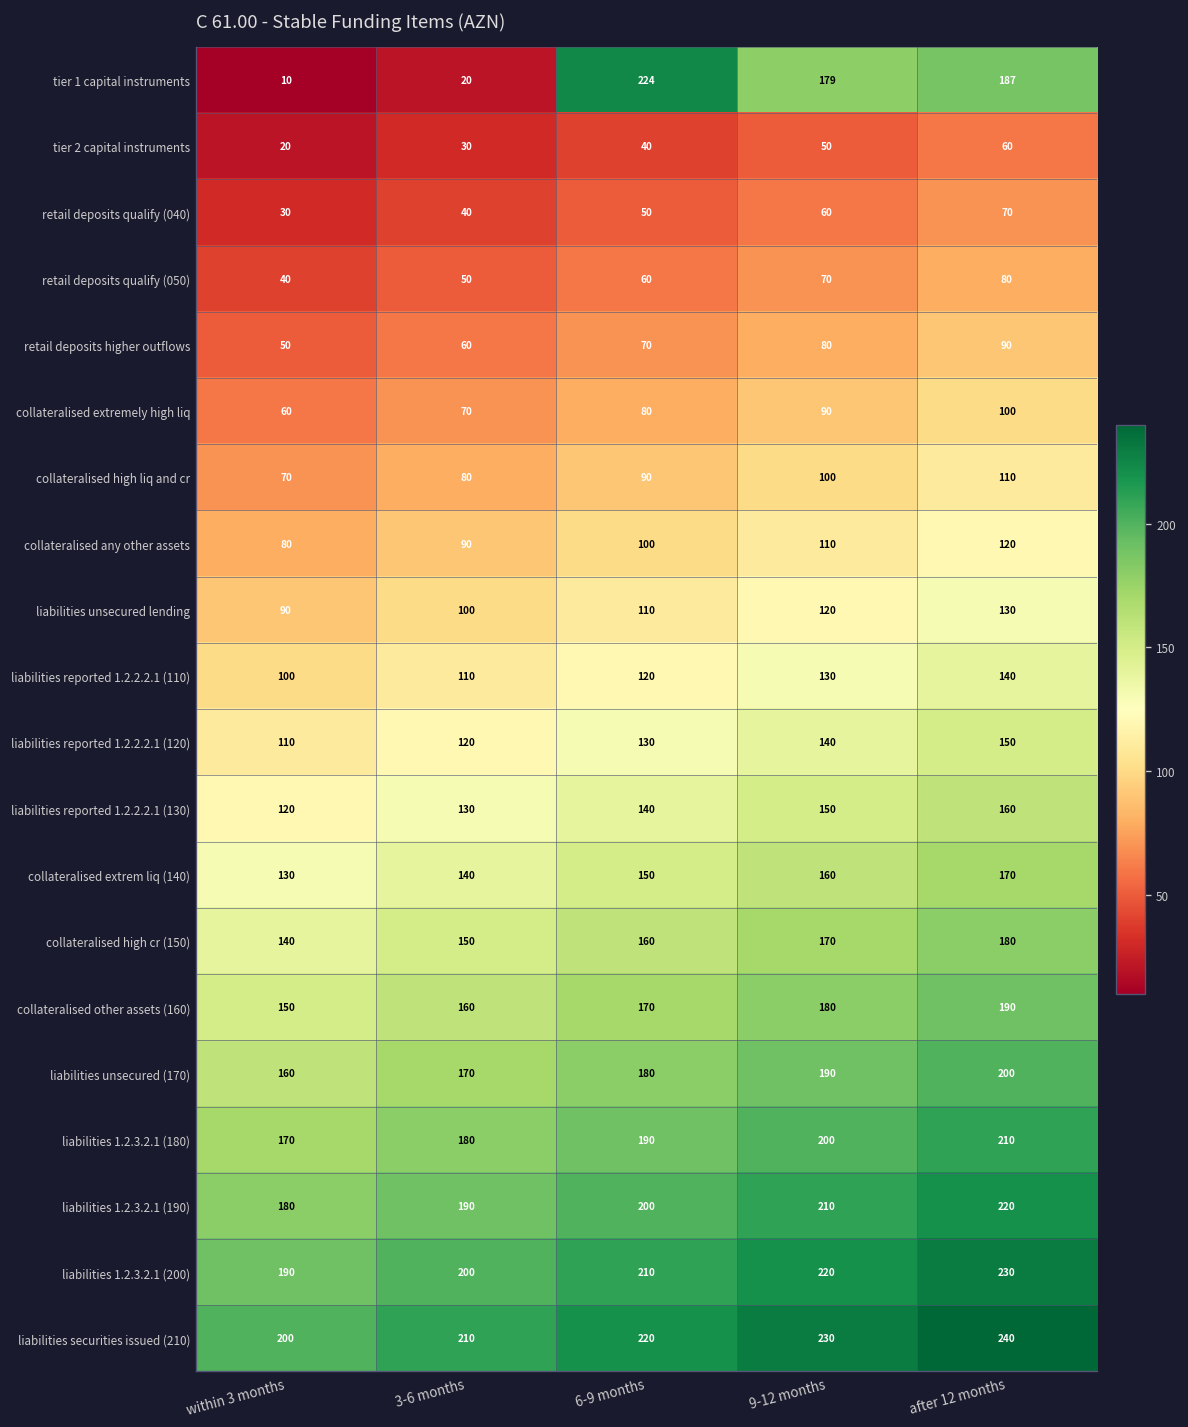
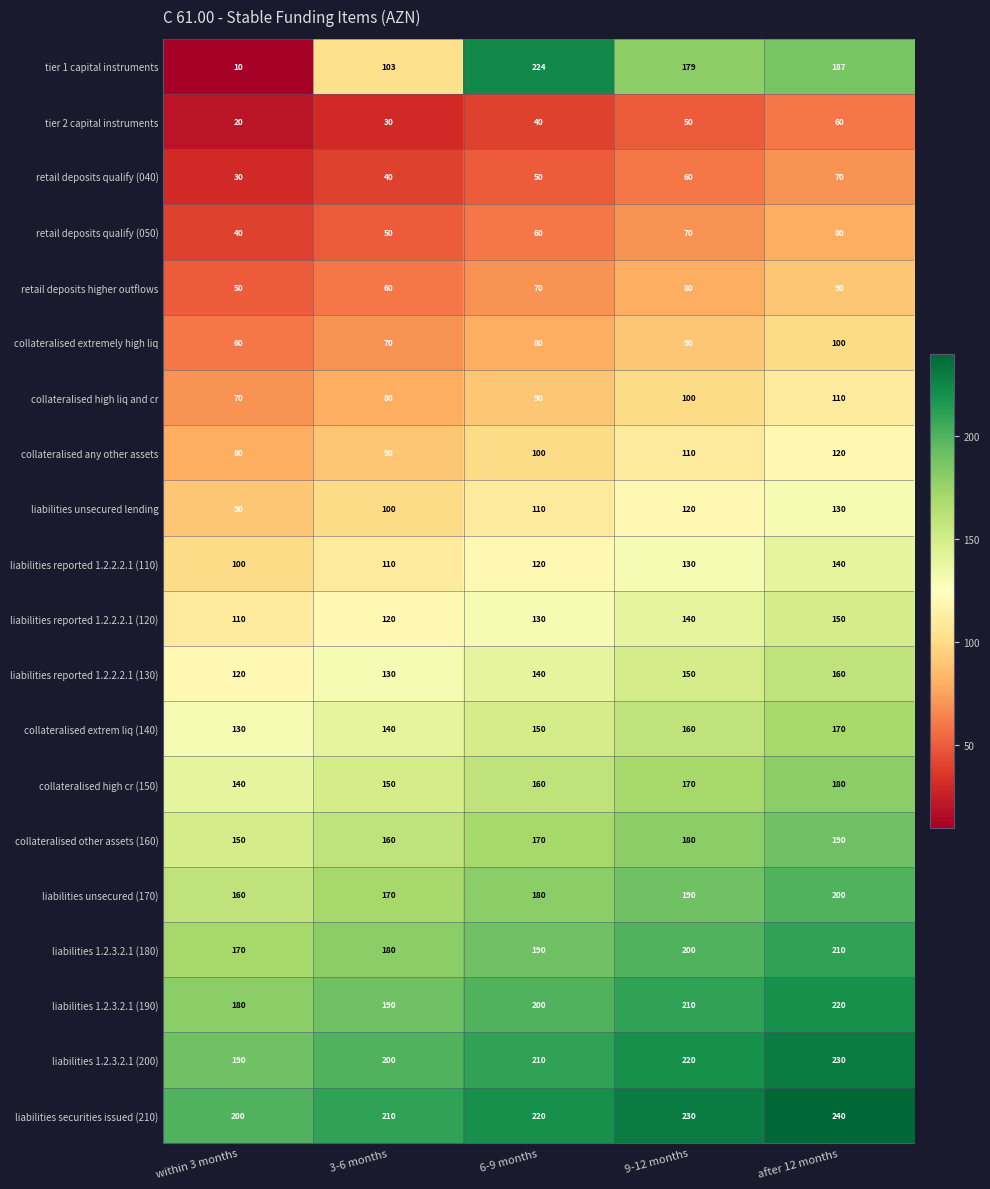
  {
    "tier 1 capital instruments": {
      "within 3 months": 10,
-     "3-6 months": 20,
+     "3-6 months": 103,
      "6-9 months": 224,
      "9-12 months": 179,
      "after 12 months": 187
    },
    "tier 2 capital instruments": {
      "within 3 months": 20,
      "3-6 months": 30,
      "6-9 months": 40,
      "9-12 months": 50,
      "after 12 months": 60
    },
    "retail deposits qualify (040)": {
      "within 3 months": 30,
      "3-6 months": 40,
      "6-9 months": 50,
      "9-12 months": 60,
      "after 12 months": 70
    },
    "retail deposits qualify (050)": {
      "within 3 months": 40,
      "3-6 months": 50,
      "6-9 months": 60,
      "9-12 months": 70,
      "after 12 months": 80
    },
    "retail deposits higher outflows": {
      "within 3 months": 50,
      "3-6 months": 60,
      "6-9 months": 70,
      "9-12 months": 80,
      "after 12 months": 90
    },
    "collateralised extremely high liq": {
      "within 3 months": 60,
      "3-6 months": 70,
      "6-9 months": 80,
      "9-12 months": 90,
      "after 12 months": 100
    },
    "collateralised high liq and cr": {
      "within 3 months": 70,
      "3-6 months": 80,
      "6-9 months": 90,
      "9-12 months": 100,
      "after 12 months": 110
    },
    "collateralised any other assets": {
      "within 3 months": 80,
      "3-6 months": 90,
      "6-9 months": 100,
      "9-12 months": 110,
      "after 12 months": 120
    },
    "liabilities unsecured lending": {
      "within 3 months": 90,
      "3-6 months": 100,
      "6-9 months": 110,
      "9-12 months": 120,
      "after 12 months": 130
    },
    "liabilities reported 1.2.2.2.1 (110)": {
      "within 3 months": 100,
      "3-6 months": 110,
      "6-9 months": 120,
      "9-12 months": 130,
      "after 12 months": 140
    },
    "liabilities reported 1.2.2.2.1 (120)": {
      "within 3 months": 110,
      "3-6 months": 120,
      "6-9 months": 130,
      "9-12 months": 140,
      "after 12 months": 150
    },
    "liabilities reported 1.2.2.2.1 (130)": {
      "within 3 months": 120,
      "3-6 months": 130,
      "6-9 months": 140,
      "9-12 months": 150,
      "after 12 months": 160
    },
    "collateralised extrem liq (140)": {
      "within 3 months": 130,
      "3-6 months": 140,
      "6-9 months": 150,
      "9-12 months": 160,
      "after 12 months": 170
    },
    "collateralised high cr (150)": {
      "within 3 months": 140,
      "3-6 months": 150,
      "6-9 months": 160,
      "9-12 months": 170,
      "after 12 months": 180
    },
    "collateralised other assets (160)": {
      "within 3 months": 150,
      "3-6 months": 160,
      "6-9 months": 170,
      "9-12 months": 180,
      "after 12 months": 190
    },
    "liabilities unsecured (170)": {
      "within 3 months": 160,
      "3-6 months": 170,
      "6-9 months": 180,
      "9-12 months": 190,
      "after 12 months": 200
    },
    "liabilities 1.2.3.2.1 (180)": {
      "within 3 months": 170,
      "3-6 months": 180,
      "6-9 months": 190,
      "9-12 months": 200,
      "after 12 months": 210
    },
    "liabilities 1.2.3.2.1 (190)": {
      "within 3 months": 180,
      "3-6 months": 190,
      "6-9 months": 200,
      "9-12 months": 210,
      "after 12 months": 220
    },
    "liabilities 1.2.3.2.1 (200)": {
      "within 3 months": 190,
      "3-6 months": 200,
      "6-9 months": 210,
      "9-12 months": 220,
      "after 12 months": 230
    },
    "liabilities securities issued (210)": {
      "within 3 months": 200,
      "3-6 months": 210,
      "6-9 months": 220,
      "9-12 months": 230,
      "after 12 months": 240
    }
  }
